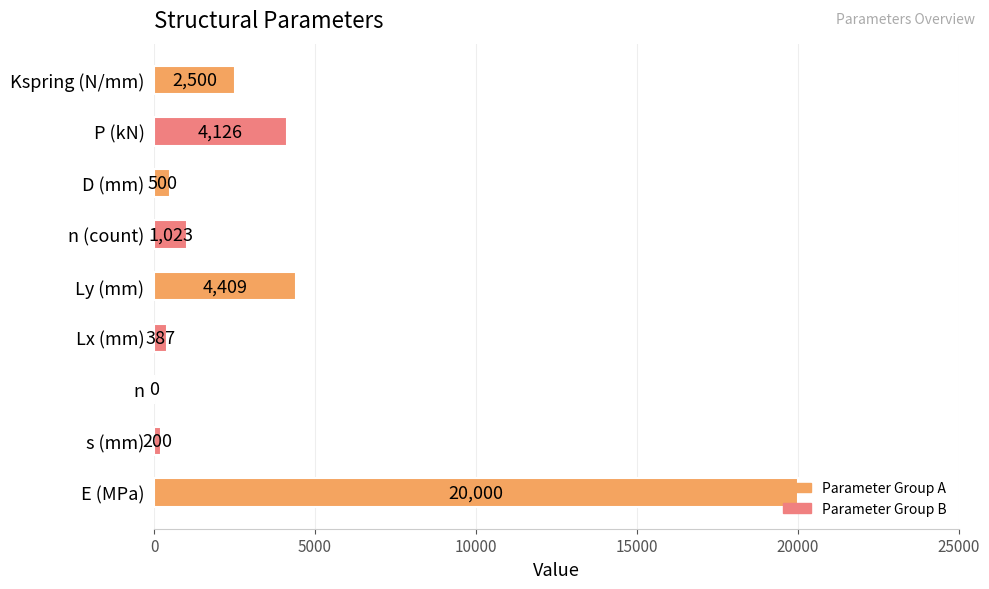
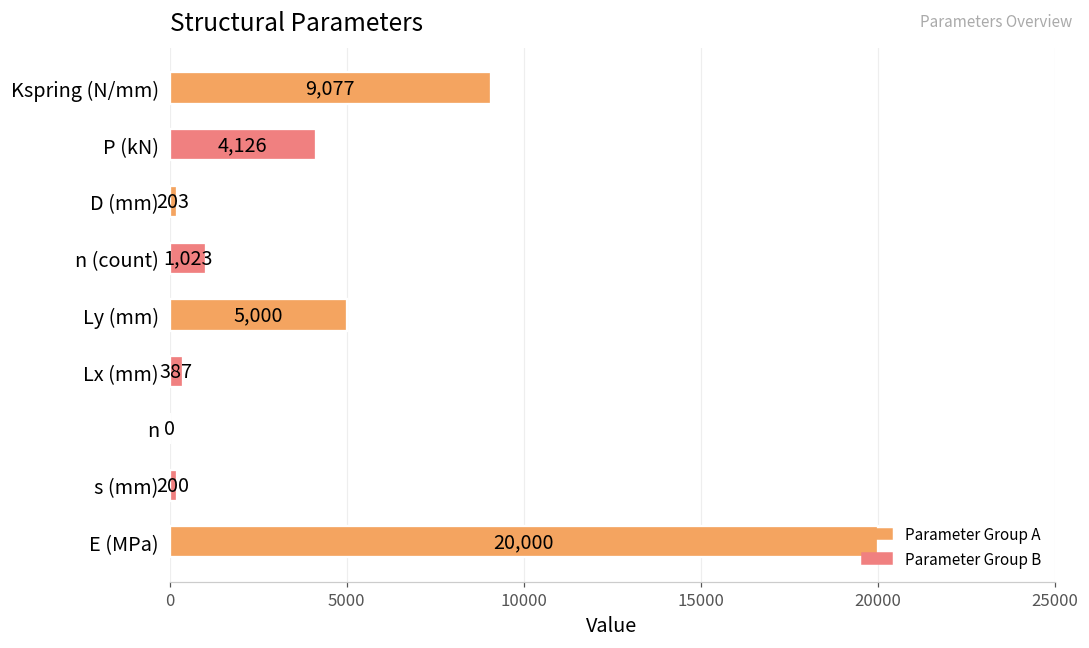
  {
-   "Kspring (N/mm)": "2,500",
+   "Kspring (N/mm)": "9,077",
    "P (kN)": "4,126",
-   "D (mm)": "500",
+   "D (mm)": "203",
    "n (count)": "1,023",
-   "Ly (mm)": "4,409",
+   "Ly (mm)": "5,000",
    "Lx (mm)": "387",
    "n": "0",
    "s (mm)": "200",
    "E (MPa)": "20,000"
  }
